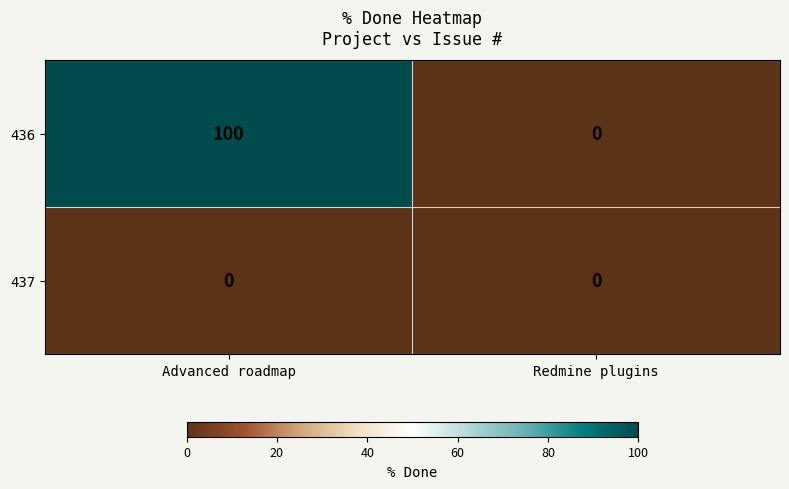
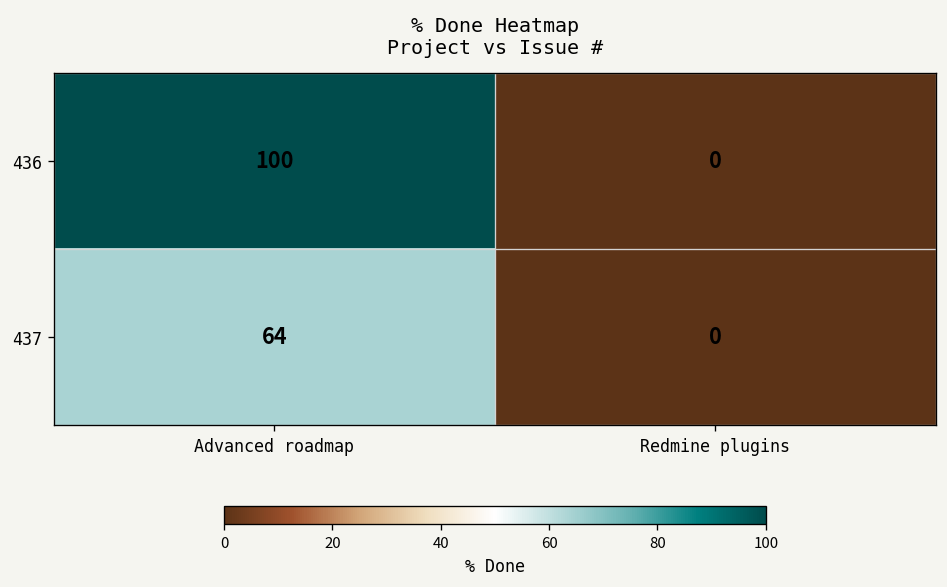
  {
    "436": {
      "Advanced roadmap": 100,
      "Redmine plugins": 0
    },
    "437": {
-     "Advanced roadmap": 0,
+     "Advanced roadmap": 64,
      "Redmine plugins": 0
    }
  }
